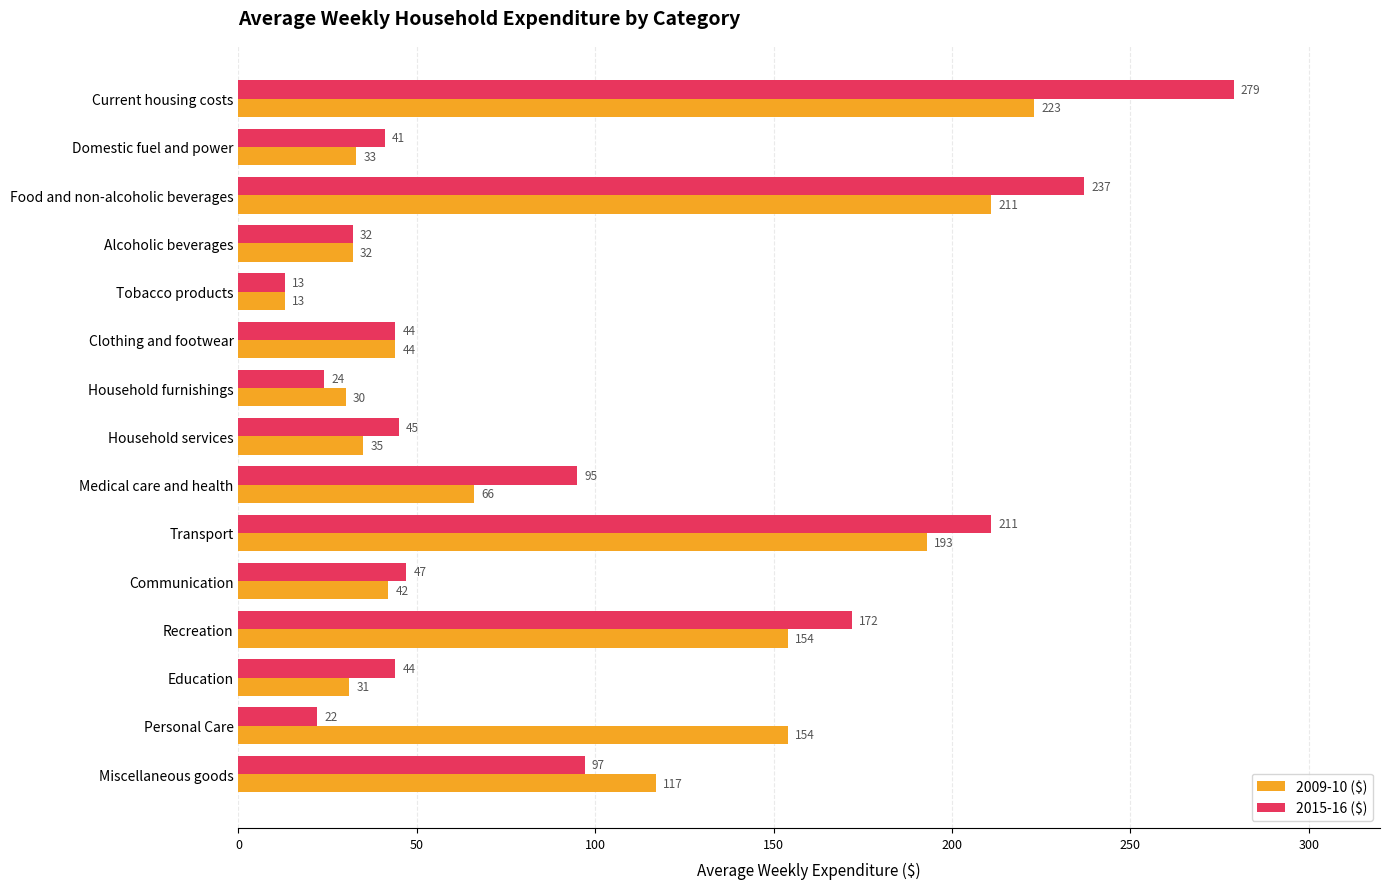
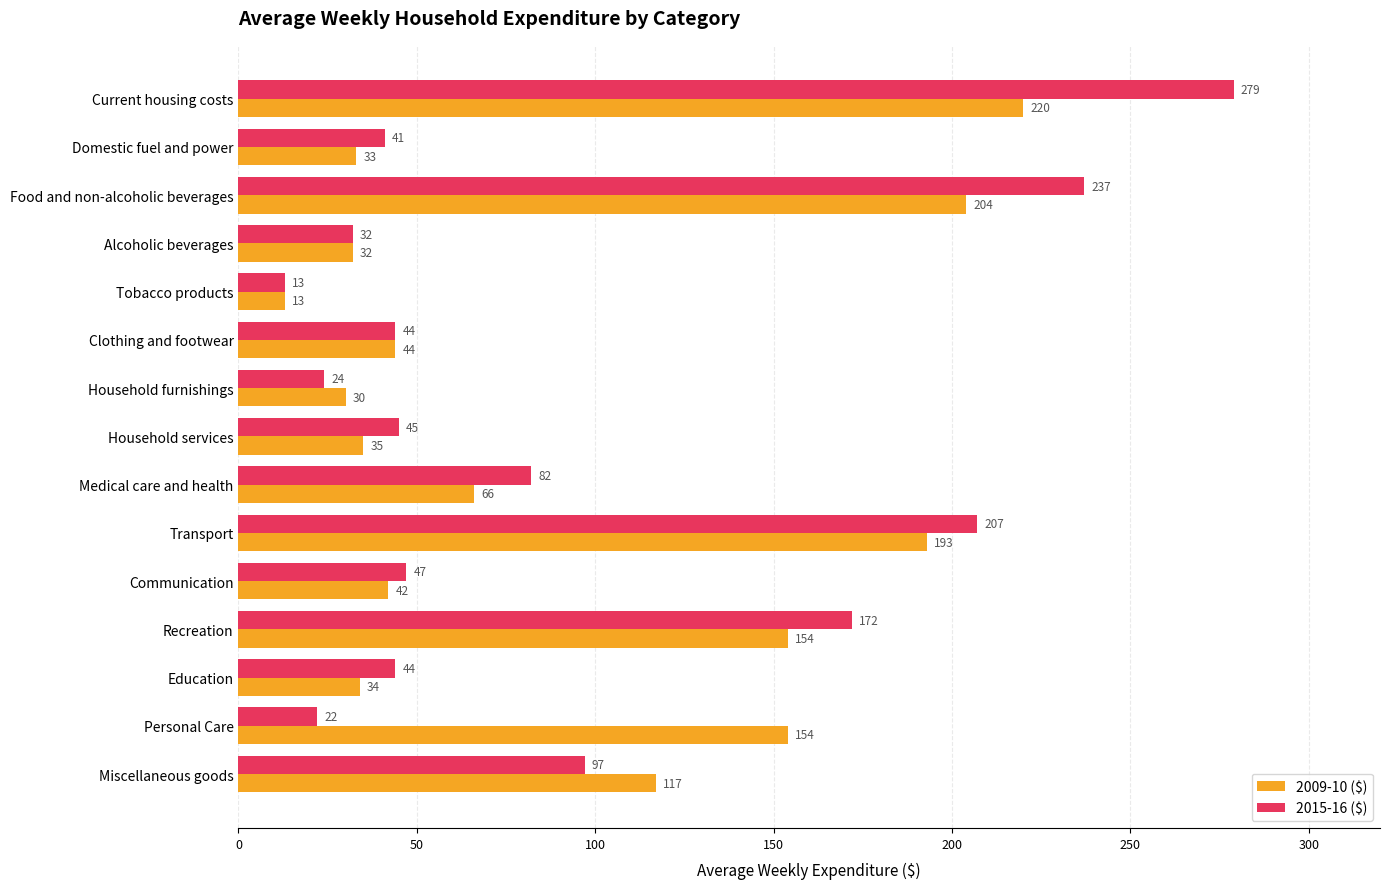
  {
    "2009-10 ($)": {
-     "Current housing costs": 223,
+     "Current housing costs": 220,
      "Domestic fuel and power": 33,
-     "Food and non-alcoholic beverages": 211,
+     "Food and non-alcoholic beverages": 204,
      "Alcoholic beverages": 32,
      "Tobacco products": 13,
      "Clothing and footwear": 44,
      "Household furnishings": 30,
      "Household services": 35,
      "Medical care and health": 66,
      "Transport": 193,
      "Communication": 42,
      "Recreation": 154,
-     "Education": 31,
+     "Education": 34,
      "Personal Care": 154,
      "Miscellaneous goods": 117
    },
    "2015-16 ($)": {
      "Current housing costs": 279,
      "Domestic fuel and power": 41,
      "Food and non-alcoholic beverages": 237,
      "Alcoholic beverages": 32,
      "Tobacco products": 13,
      "Clothing and footwear": 44,
      "Household furnishings": 24,
      "Household services": 45,
-     "Medical care and health": 95,
-     "Transport": 211,
+     "Medical care and health": 82,
+     "Transport": 207,
      "Communication": 47,
      "Recreation": 172,
      "Education": 44,
      "Personal Care": 22,
      "Miscellaneous goods": 97
    }
  }
